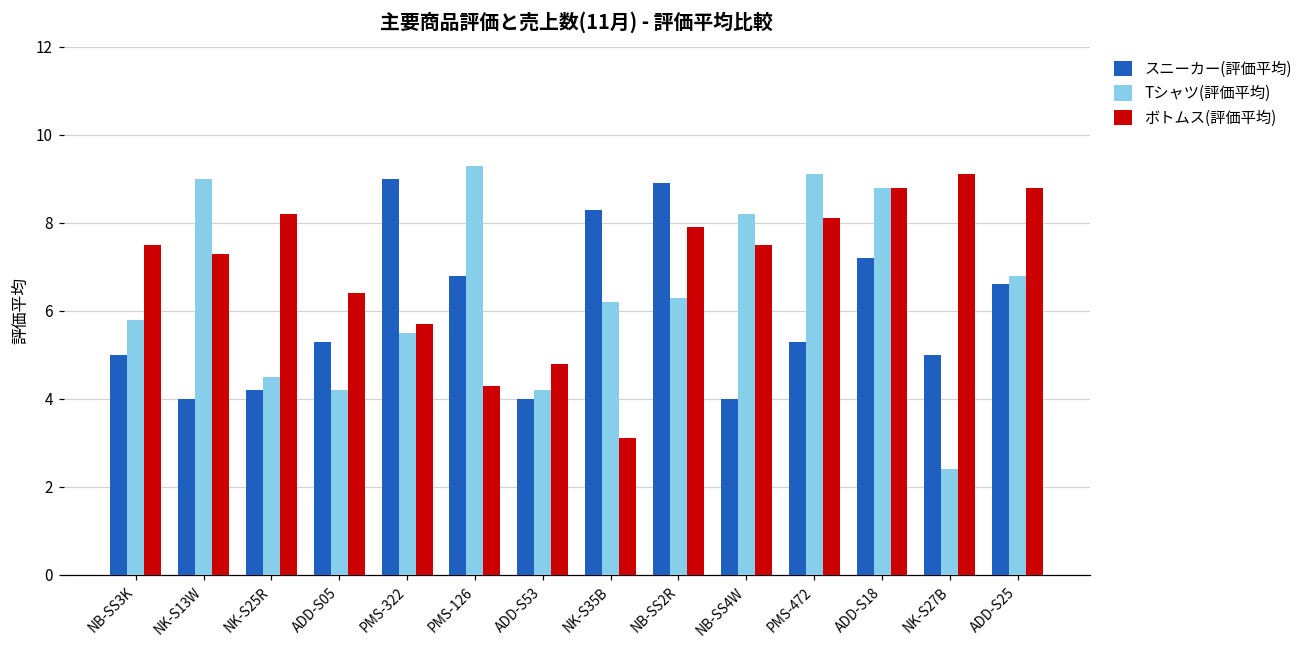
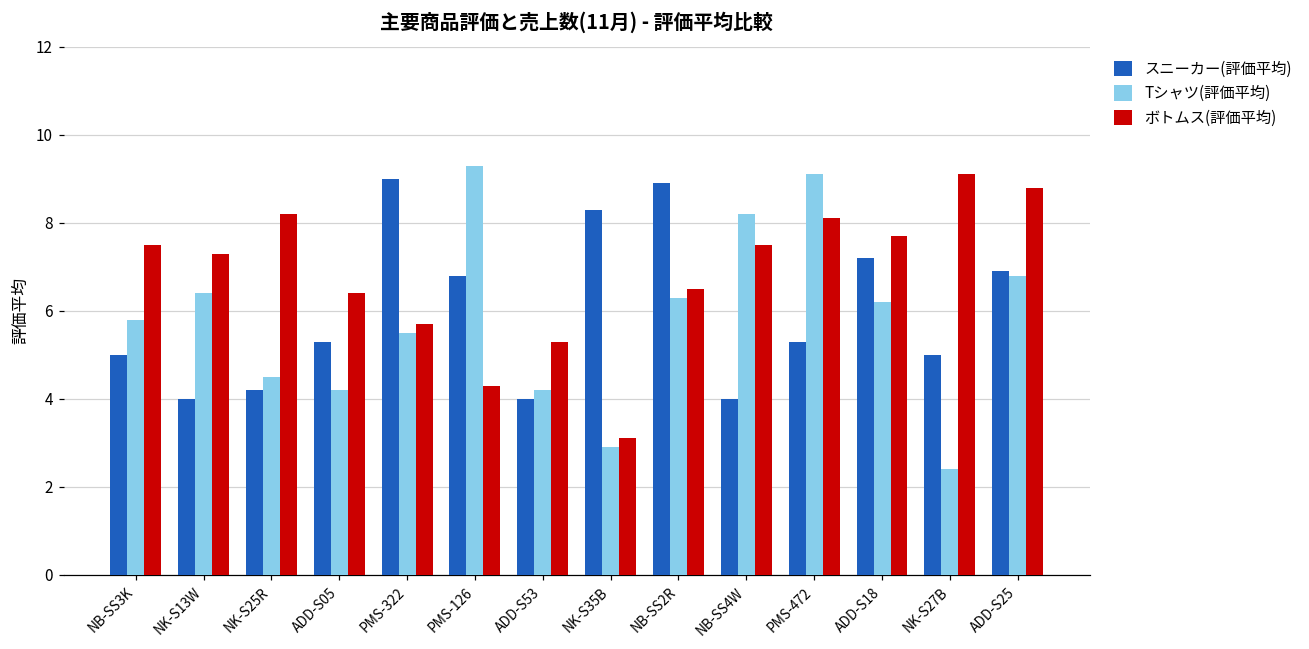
  {
    "スニーカー(評価平均)": {
      "NB-SS3K": 5.0,
      "NK-S13W": 4.0,
      "NK-S25R": 4.2,
      "ADD-S05": 5.3,
      "PMS-322": 9.0,
      "PMS-126": 6.8,
      "ADD-S53": 4.0,
      "NK-S35B": 8.3,
      "NB-SS2R": 8.9,
      "NB-SS4W": 4.0,
      "PMS-472": 5.3,
      "ADD-S18": 7.2,
      "NK-S27B": 5.0,
-     "ADD-S25": 6.6
+     "ADD-S25": 6.9
    },
    "Tシャツ(評価平均)": {
      "NB-SS3K": 5.8,
-     "NK-S13W": 9.0,
+     "NK-S13W": 6.4,
      "NK-S25R": 4.5,
      "ADD-S05": 4.2,
      "PMS-322": 5.5,
      "PMS-126": 9.3,
      "ADD-S53": 4.2,
-     "NK-S35B": 6.2,
+     "NK-S35B": 2.9,
      "NB-SS2R": 6.3,
      "NB-SS4W": 8.2,
      "PMS-472": 9.1,
-     "ADD-S18": 8.8,
+     "ADD-S18": 6.2,
      "NK-S27B": 2.4,
      "ADD-S25": 6.8
    },
    "ボトムス(評価平均)": {
      "NB-SS3K": 7.5,
      "NK-S13W": 7.3,
      "NK-S25R": 8.2,
      "ADD-S05": 6.4,
      "PMS-322": 5.7,
      "PMS-126": 4.3,
-     "ADD-S53": 4.8,
+     "ADD-S53": 5.3,
      "NK-S35B": 3.1,
-     "NB-SS2R": 7.9,
+     "NB-SS2R": 6.5,
      "NB-SS4W": 7.5,
      "PMS-472": 8.1,
-     "ADD-S18": 8.8,
+     "ADD-S18": 7.7,
      "NK-S27B": 9.1,
      "ADD-S25": 8.8
    }
  }
